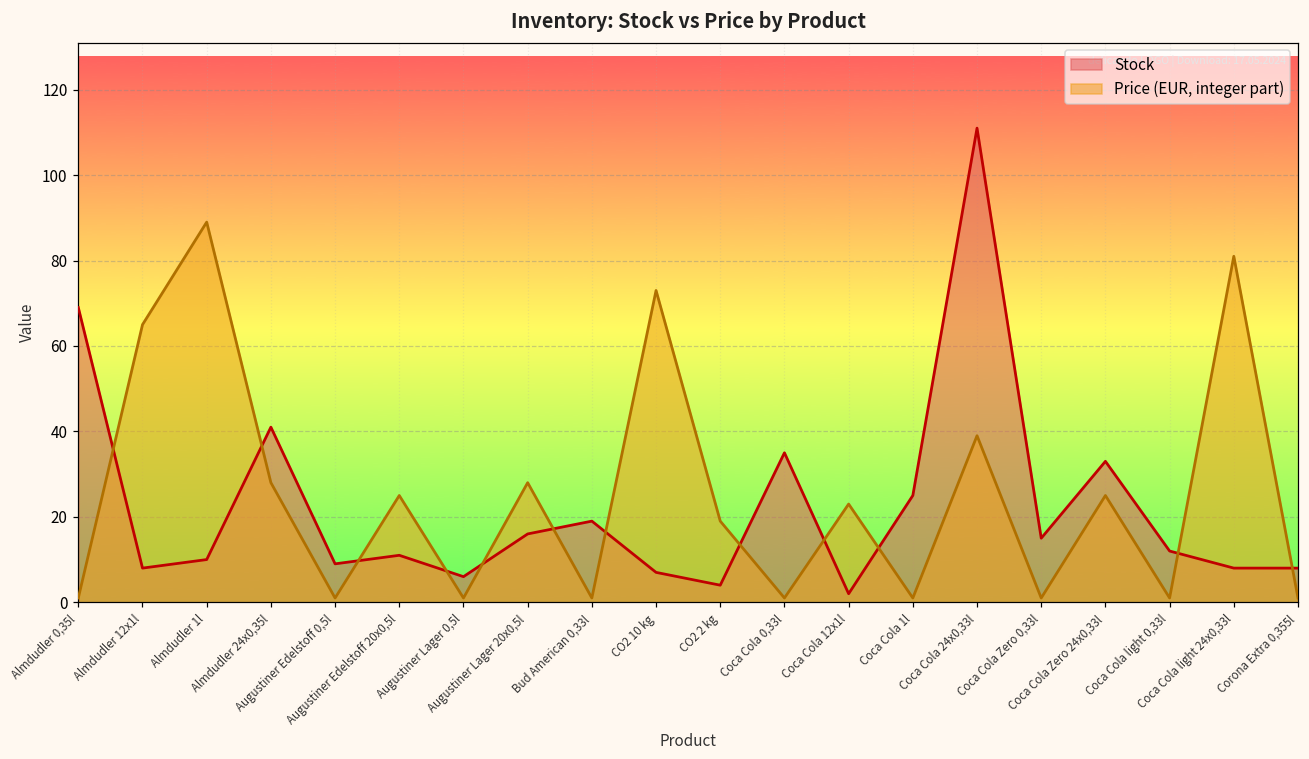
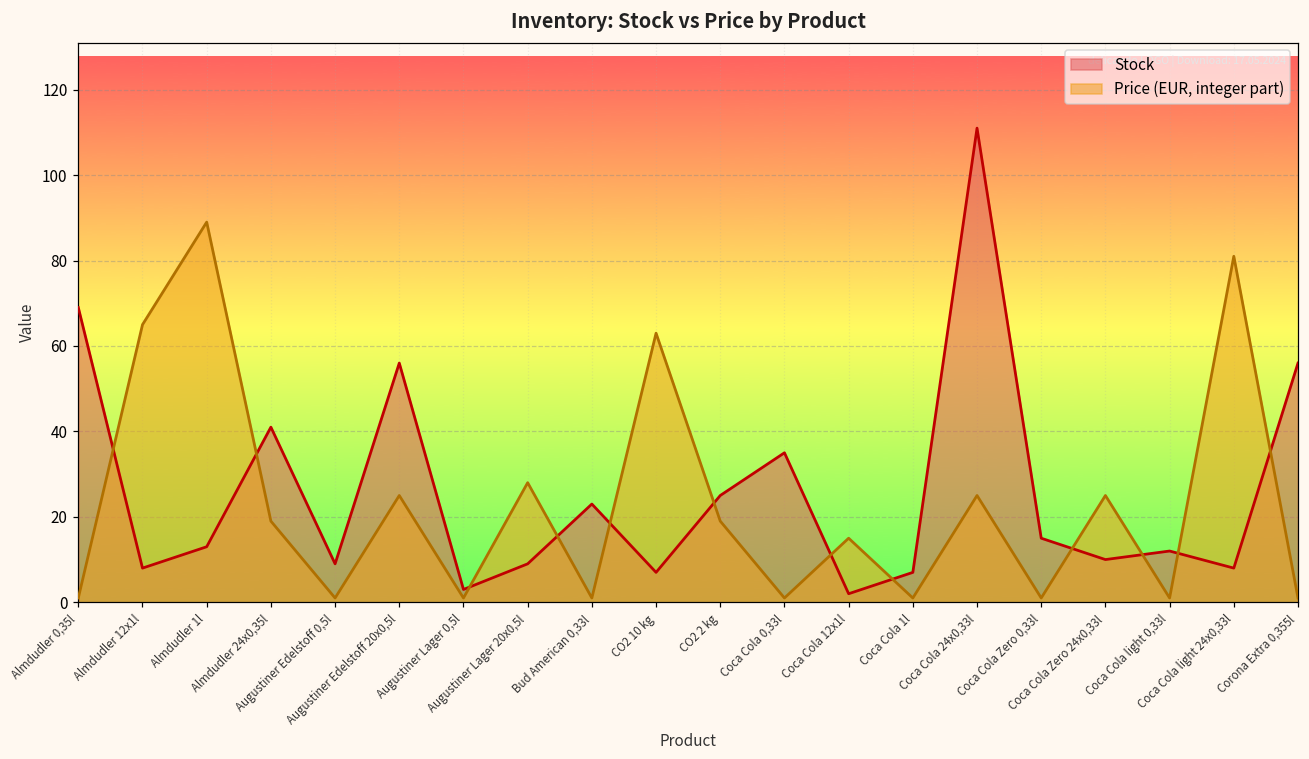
  {
    "Stock": {
      "Almdudler 0,35l": 69,
      "Almdudler 12x1l": 8,
-     "Almdudler 1l": 10,
+     "Almdudler 1l": 13,
      "Almdudler 24x0,35l": 41,
      "Augustiner Edelstoff 0,5l": 9,
-     "Augustiner Edelstoff 20x0,5l": 11,
-     "Augustiner Lager 0,5l": 6,
-     "Augustiner Lager 20x0,5l": 16,
-     "Bud American 0,33l": 19,
+     "Augustiner Edelstoff 20x0,5l": 56,
+     "Augustiner Lager 0,5l": 3,
+     "Augustiner Lager 20x0,5l": 9,
+     "Bud American 0,33l": 23,
      "CO2 10 kg": 7,
-     "CO2 2 kg": 4,
+     "CO2 2 kg": 25,
      "Coca Cola 0,33l": 35,
      "Coca Cola 12x1l": 2,
-     "Coca Cola 1l": 25,
+     "Coca Cola 1l": 7,
      "Coca Cola 24x0,33l": 111,
      "Coca Cola Zero 0,33l": 15,
-     "Coca Cola Zero 24x0,33l": 33,
+     "Coca Cola Zero 24x0,33l": 10,
      "Coca Cola light 0,33l": 12,
      "Coca Cola light 24x0,33l": 8,
-     "Corona Extra 0,355l": 8
+     "Corona Extra 0,355l": 56
    },
    "Price (EUR, integer part)": {
      "Almdudler 0,35l": 1,
      "Almdudler 12x1l": 65,
      "Almdudler 1l": 89,
-     "Almdudler 24x0,35l": 28,
+     "Almdudler 24x0,35l": 19,
      "Augustiner Edelstoff 0,5l": 1,
      "Augustiner Edelstoff 20x0,5l": 25,
      "Augustiner Lager 0,5l": 1,
      "Augustiner Lager 20x0,5l": 28,
      "Bud American 0,33l": 1,
-     "CO2 10 kg": 73,
+     "CO2 10 kg": 63,
      "CO2 2 kg": 19,
      "Coca Cola 0,33l": 1,
-     "Coca Cola 12x1l": 23,
+     "Coca Cola 12x1l": 15,
      "Coca Cola 1l": 1,
-     "Coca Cola 24x0,33l": 39,
+     "Coca Cola 24x0,33l": 25,
      "Coca Cola Zero 0,33l": 1,
      "Coca Cola Zero 24x0,33l": 25,
      "Coca Cola light 0,33l": 1,
      "Coca Cola light 24x0,33l": 81,
      "Corona Extra 0,355l": 1
    }
  }
